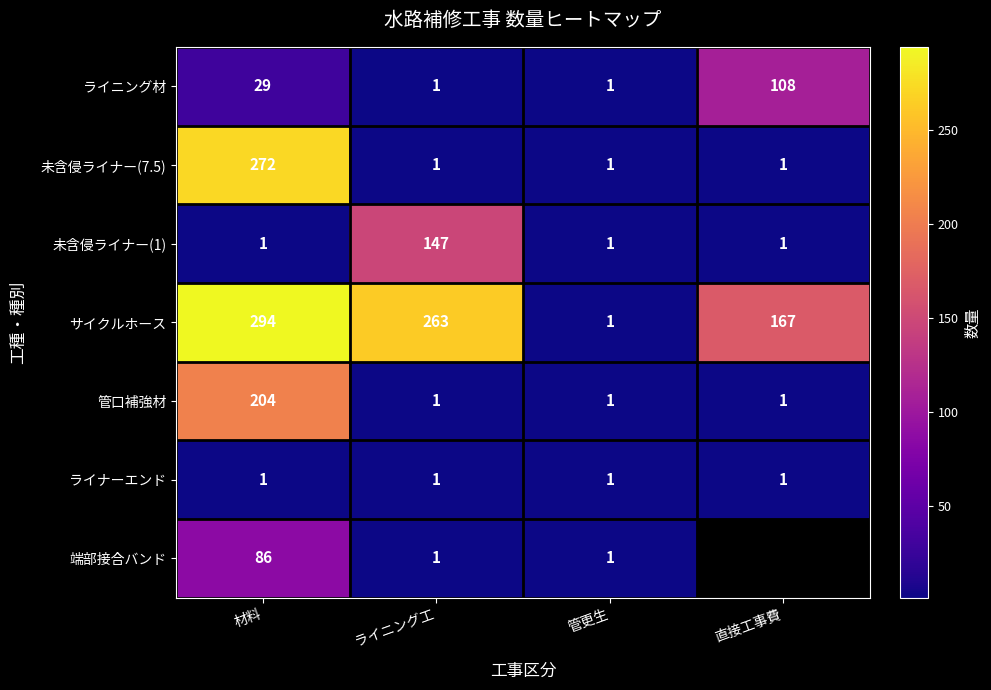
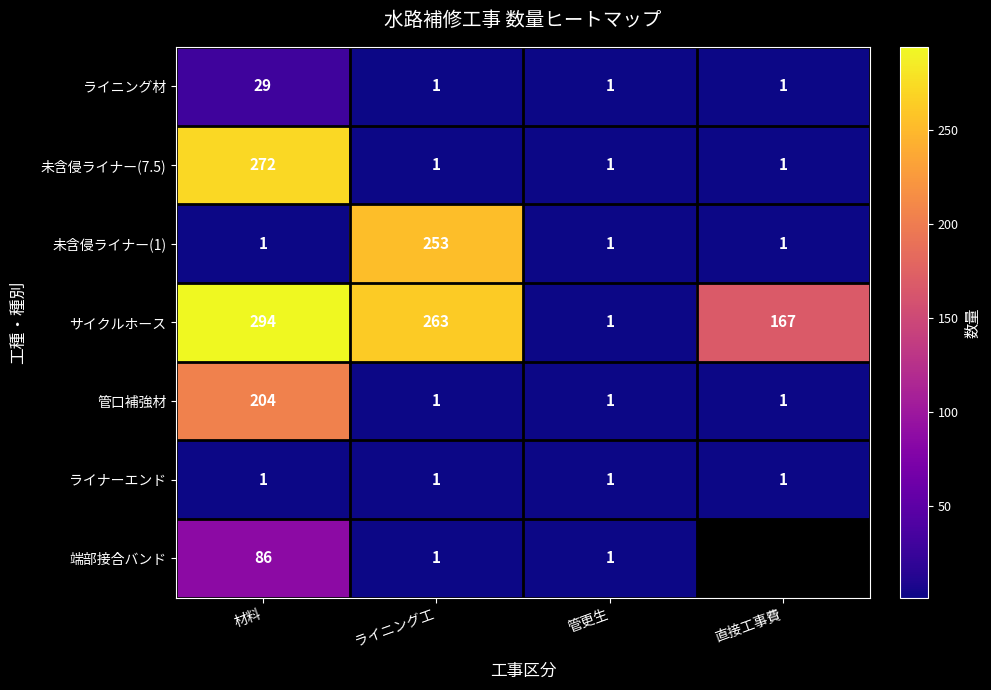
  {
    "ライニング材": {
      "材料": 29,
      "ライニング工": 1,
      "管更生": 1,
-     "直接工事費": 108
+     "直接工事費": 1
    },
    "未含侵ライナー(7.5)": {
      "材料": 272,
      "ライニング工": 1,
      "管更生": 1,
      "直接工事費": 1
    },
    "未含侵ライナー(1)": {
      "材料": 1,
-     "ライニング工": 147,
+     "ライニング工": 253,
      "管更生": 1,
      "直接工事費": 1
    },
    "サイクルホース": {
      "材料": 294,
      "ライニング工": 263,
      "管更生": 1,
      "直接工事費": 167
    },
    "管口補強材": {
      "材料": 204,
      "ライニング工": 1,
      "管更生": 1,
      "直接工事費": 1
    },
    "ライナーエンド": {
      "材料": 1,
      "ライニング工": 1,
      "管更生": 1,
      "直接工事費": 1
    },
    "端部接合バンド": {
      "材料": 86,
      "ライニング工": 1,
      "管更生": 1
    }
  }
